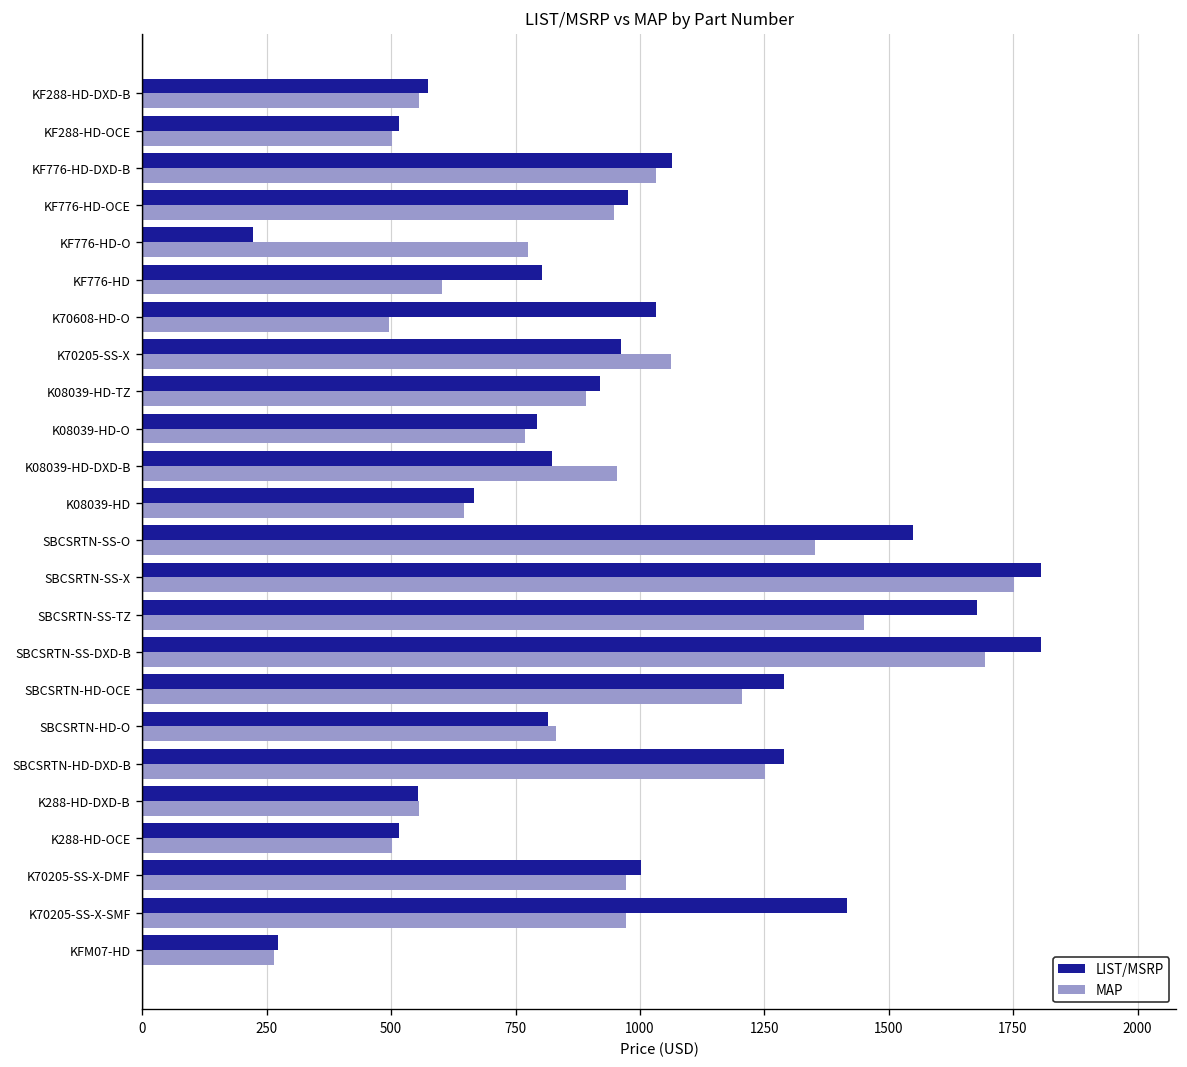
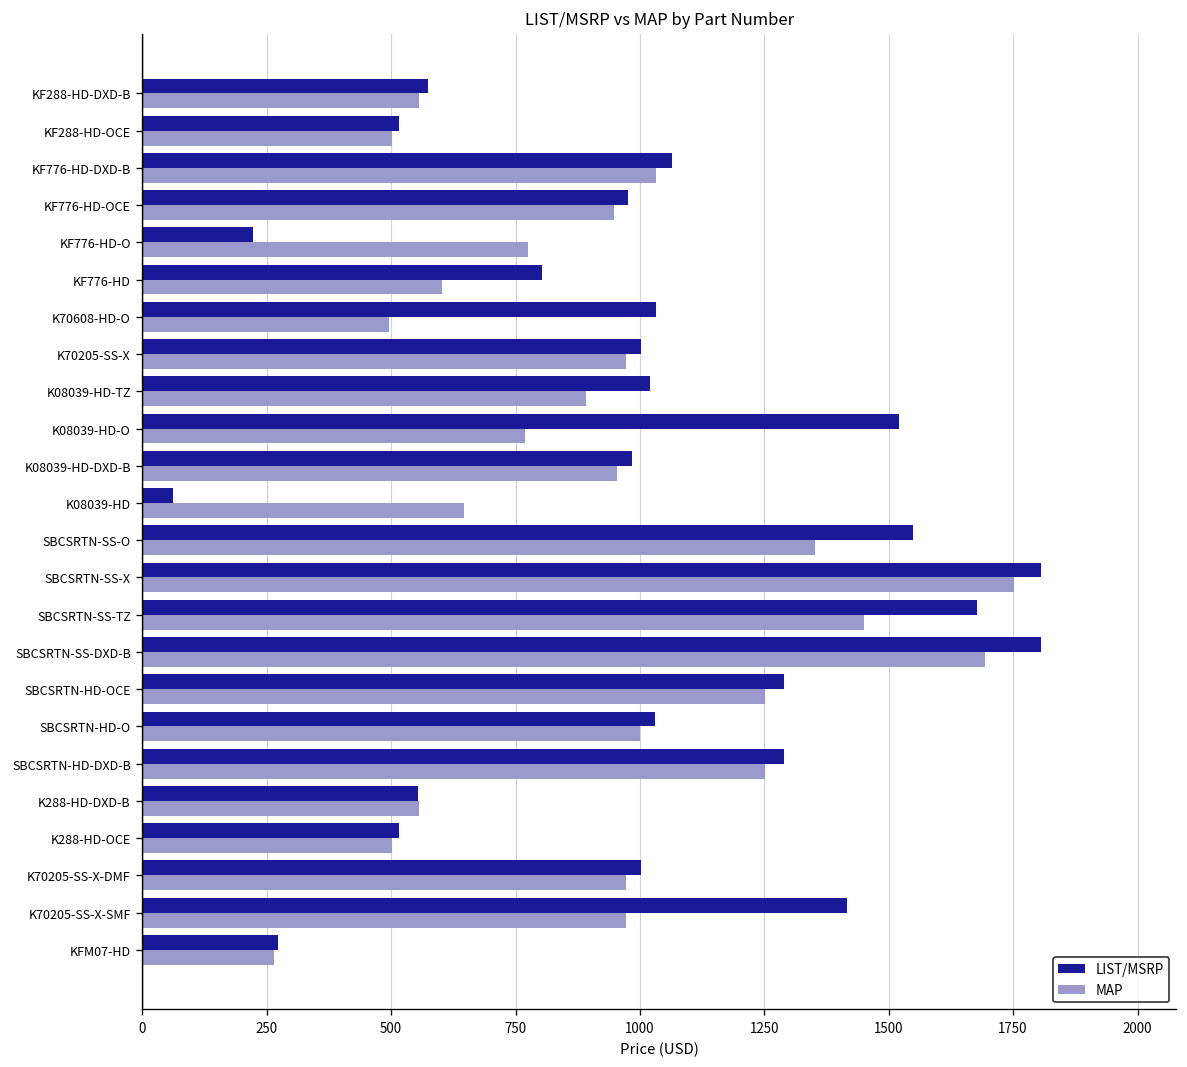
  {
    "LIST/MSRP": {
      "KF288-HD-DXD-B": 570,
      "KF288-HD-OCE": 520,
      "KF776-HD-DXD-B": 1060,
      "KF776-HD-OCE": 980,
      "KF776-HD-O": 220,
      "KF776-HD": 800,
      "K70608-HD-O": 1030,
-     "K70205-SS-X": 960,
-     "K08039-HD-TZ": 920,
-     "K08039-HD-O": 790,
-     "K08039-HD-DXD-B": 820,
-     "K08039-HD": 670,
+     "K70205-SS-X": 1000,
+     "K08039-HD-TZ": 1020,
+     "K08039-HD-O": 1520,
+     "K08039-HD-DXD-B": 980,
+     "K08039-HD": 60,
      "SBCSRTN-SS-O": 1550,
      "SBCSRTN-SS-X": 1810,
      "SBCSRTN-SS-TZ": 1680,
      "SBCSRTN-SS-DXD-B": 1810,
      "SBCSRTN-HD-OCE": 1290,
-     "SBCSRTN-HD-O": 810,
+     "SBCSRTN-HD-O": 1030,
      "SBCSRTN-HD-DXD-B": 1290,
      "K288-HD-DXD-B": 550,
      "K288-HD-OCE": 520,
      "K70205-SS-X-DMF": 1000,
      "K70205-SS-X-SMF": 1420,
      "KFM07-HD": 270
    },
    "MAP": {
      "KF288-HD-DXD-B": 560,
      "KF288-HD-OCE": 500,
      "KF776-HD-DXD-B": 1030,
      "KF776-HD-OCE": 950,
      "KF776-HD-O": 770,
      "KF776-HD": 600,
      "K70608-HD-O": 490,
-     "K70205-SS-X": 1060,
+     "K70205-SS-X": 970,
      "K08039-HD-TZ": 890,
      "K08039-HD-O": 770,
      "K08039-HD-DXD-B": 950,
      "K08039-HD": 650,
      "SBCSRTN-SS-O": 1350,
      "SBCSRTN-SS-X": 1750,
      "SBCSRTN-SS-TZ": 1450,
      "SBCSRTN-SS-DXD-B": 1690,
-     "SBCSRTN-HD-OCE": 1200,
-     "SBCSRTN-HD-O": 830,
+     "SBCSRTN-HD-OCE": 1250,
+     "SBCSRTN-HD-O": 1000,
      "SBCSRTN-HD-DXD-B": 1250,
      "K288-HD-DXD-B": 560,
      "K288-HD-OCE": 500,
      "K70205-SS-X-DMF": 970,
      "K70205-SS-X-SMF": 970,
      "KFM07-HD": 260
    }
  }
